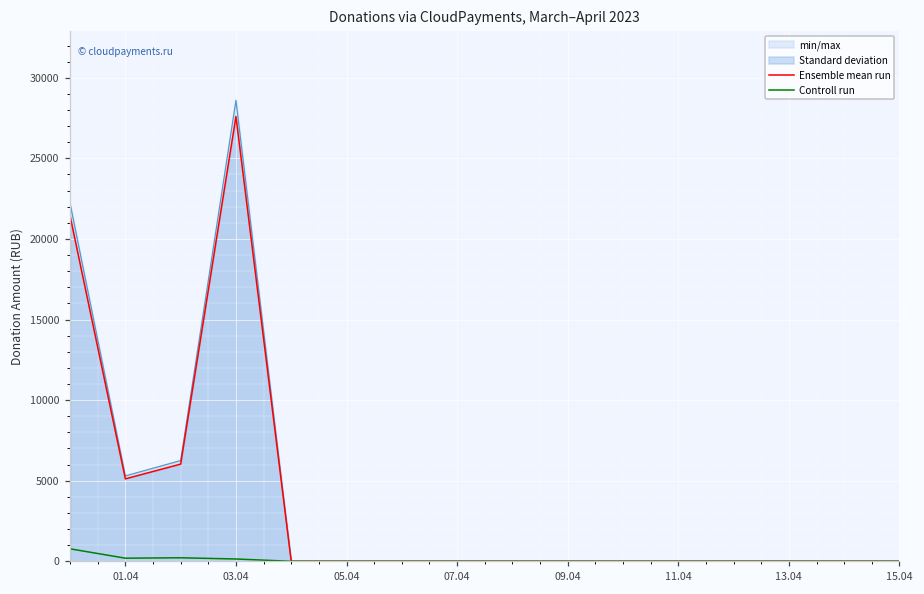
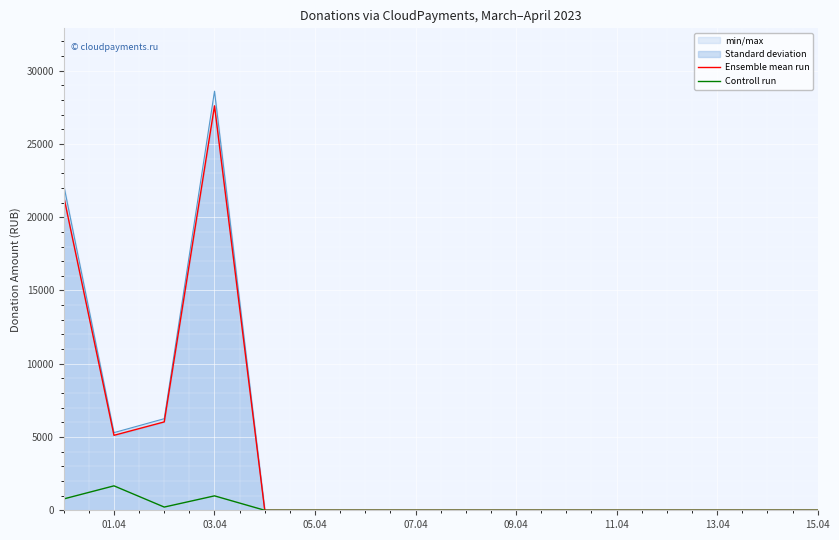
  {
    "Controll run": {
-     "01.04": 200,
-     "03.04": 100
+     "01.04": 1700,
+     "03.04": 1000
    }
  }
